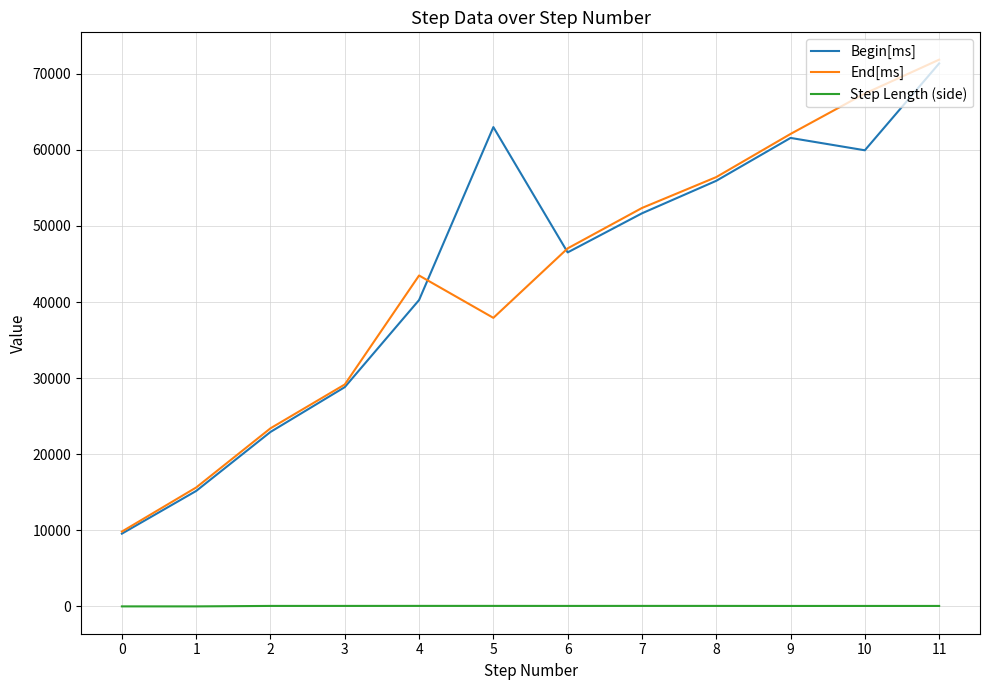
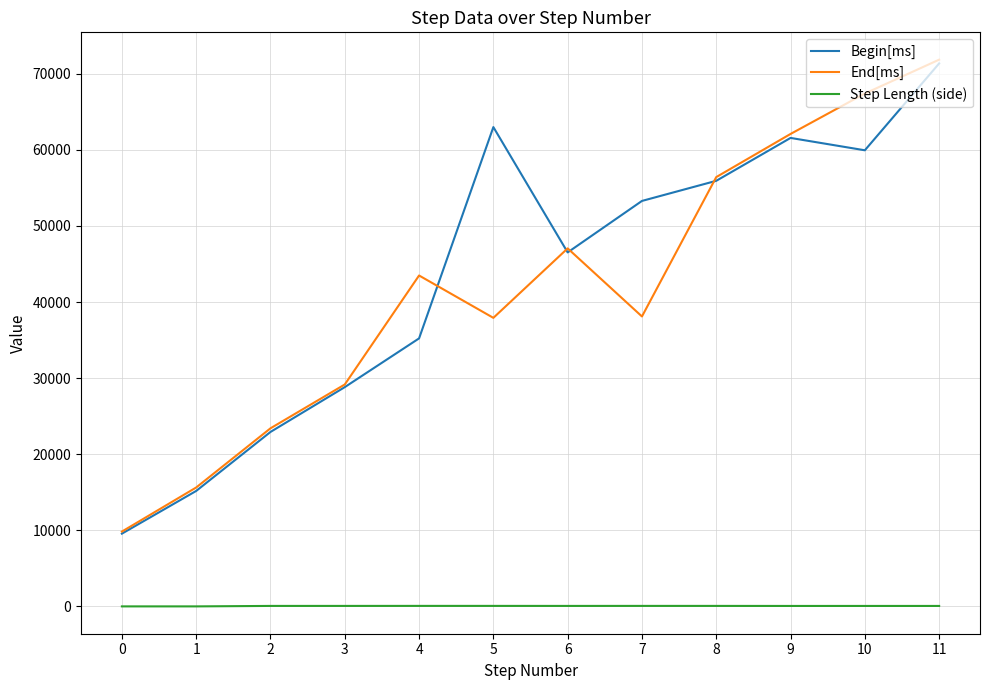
  {
    "Begin[ms]": {
      "1": 15000,
      "2": 23000,
      "3": 29000,
-     "4": 40000,
+     "4": 35000,
      "5": 63000,
      "6": 47000,
-     "7": 52000,
+     "7": 53000,
      "8": 56000,
      "9": 62000,
      "10": 60000
    },
    "End[ms]": {
      "1": 16000,
      "2": 23000,
      "3": 29000,
      "4": 43000,
      "5": 38000,
      "6": 47000,
-     "7": 52000,
+     "7": 38000,
      "8": 56000,
      "9": 62000
    },
    "Step Length (side)": {
      "0": 0,
      "1": 0,
      "2": 0,
      "3": 0,
      "4": 0,
      "5": 0,
      "6": 0,
      "7": 0,
      "8": 0,
      "9": 0,
      "10": 0,
      "11": 0
    }
  }
